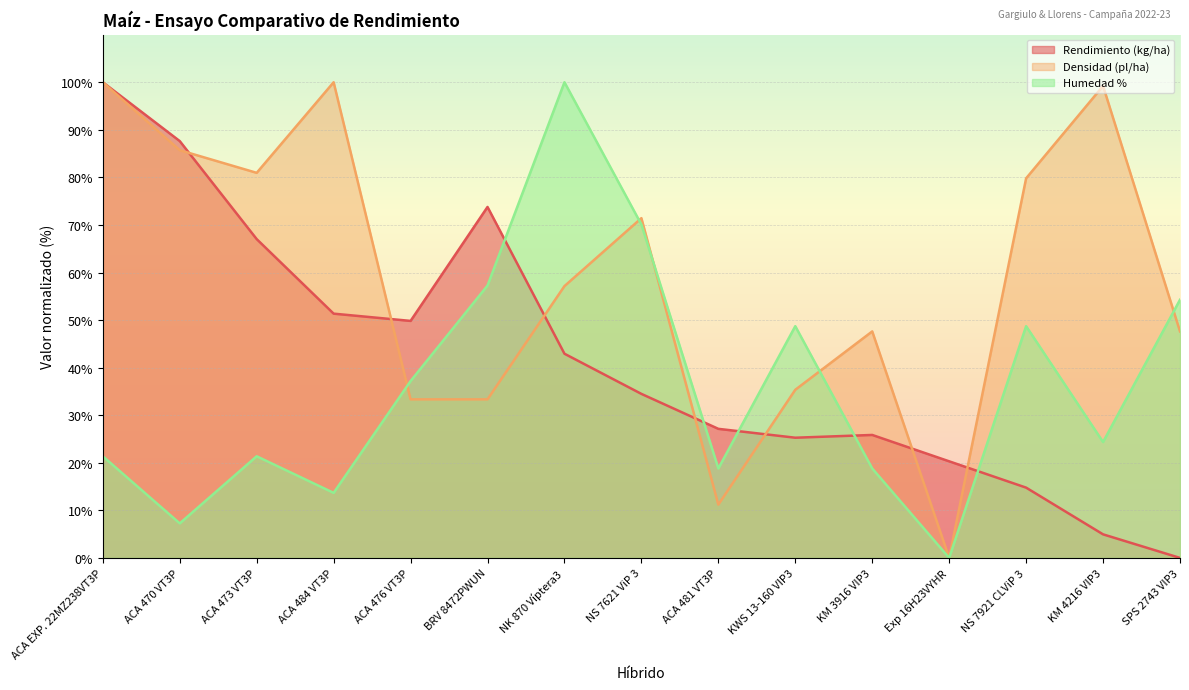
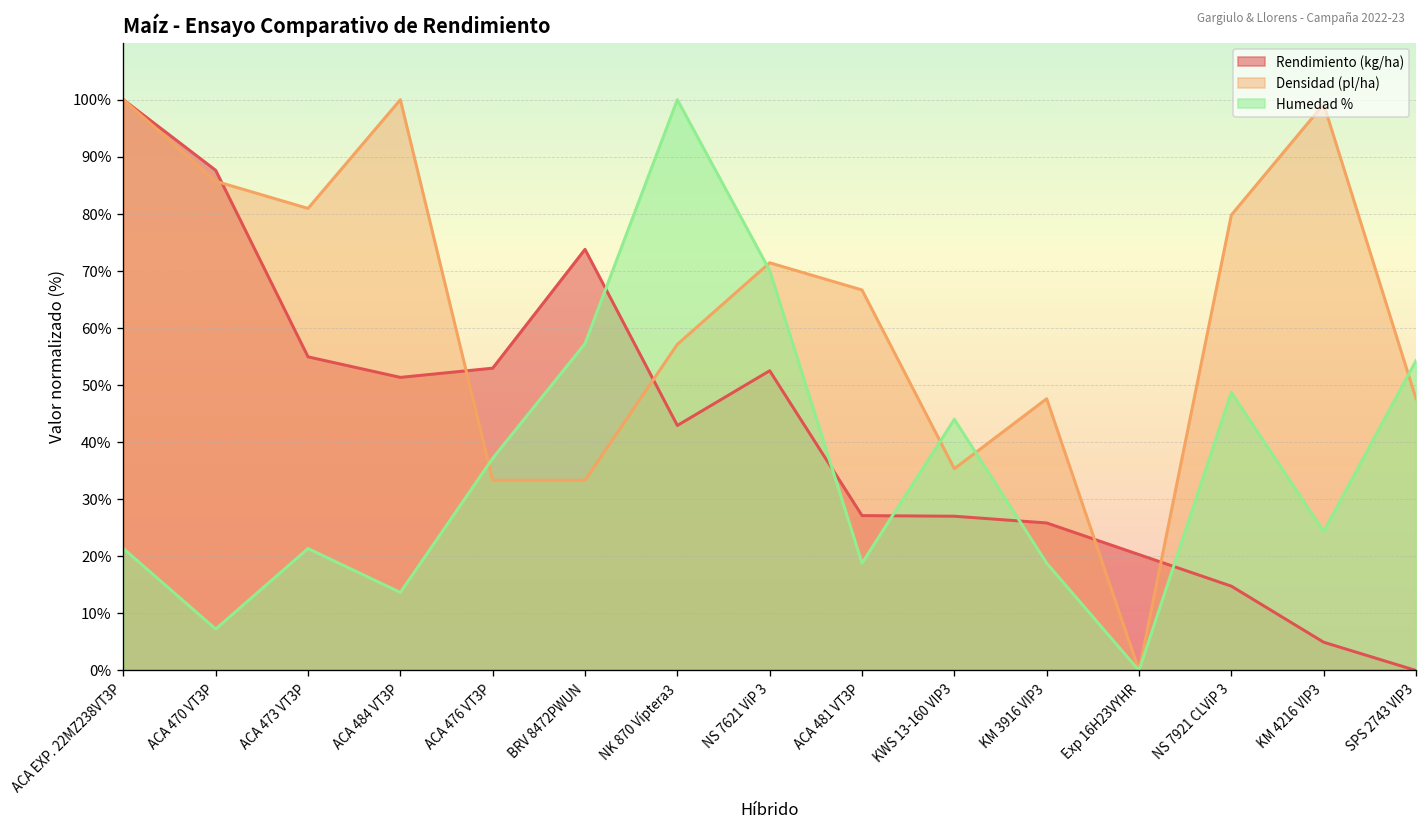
  {
    "Rendimiento (kg/ha)": {
      "ACA 470 VT3P": "88%",
-     "ACA 473 VT3P": "67%",
+     "ACA 473 VT3P": "55%",
      "ACA 484 VT3P": "51%",
-     "ACA 476 VT3P": "50%",
+     "ACA 476 VT3P": "53%",
      "BRV 8472PWUN": "74%",
      "NK 870 Víptera3": "43%",
-     "NS 7621 ViP 3": "34%",
+     "NS 7621 ViP 3": "53%",
      "ACA 481 VT3P": "27%",
-     "KWS 13-160 VIP3": "25%",
+     "KWS 13-160 VIP3": "27%",
      "KM 3916 VIP3": "26%",
      "Exp 16H23VYHR": "20%",
      "NS 7921 CLViP 3": "15%",
      "KM 4216 VIP3": "5%",
      "SPS 2743 VIP3": "0%"
    },
    "Densidad (pl/ha)": {
      "ACA 470 VT3P": "86%",
      "ACA 473 VT3P": "81%",
      "ACA 484 VT3P": "100%",
      "ACA 476 VT3P": "33%",
      "BRV 8472PWUN": "33%",
      "NK 870 Víptera3": "57%",
      "NS 7621 ViP 3": "71%",
-     "ACA 481 VT3P": "11%",
+     "ACA 481 VT3P": "67%",
      "KWS 13-160 VIP3": "35%",
      "KM 3916 VIP3": "48%",
      "NS 7921 CLViP 3": "80%",
      "SPS 2743 VIP3": "48%"
    },
    "Humedad %": {
      "ACA EXP. 22MZ238VT3P": "21%",
      "ACA 470 VT3P": "7%",
      "ACA 473 VT3P": "21%",
      "ACA 484 VT3P": "14%",
      "ACA 476 VT3P": "37%",
      "BRV 8472PWUN": "57%",
      "NK 870 Víptera3": "100%",
      "NS 7621 ViP 3": "70%",
      "ACA 481 VT3P": "19%",
-     "KWS 13-160 VIP3": "49%",
+     "KWS 13-160 VIP3": "44%",
      "KM 3916 VIP3": "19%",
      "NS 7921 CLViP 3": "49%",
      "KM 4216 VIP3": "24%",
      "SPS 2743 VIP3": "54%"
    }
  }
